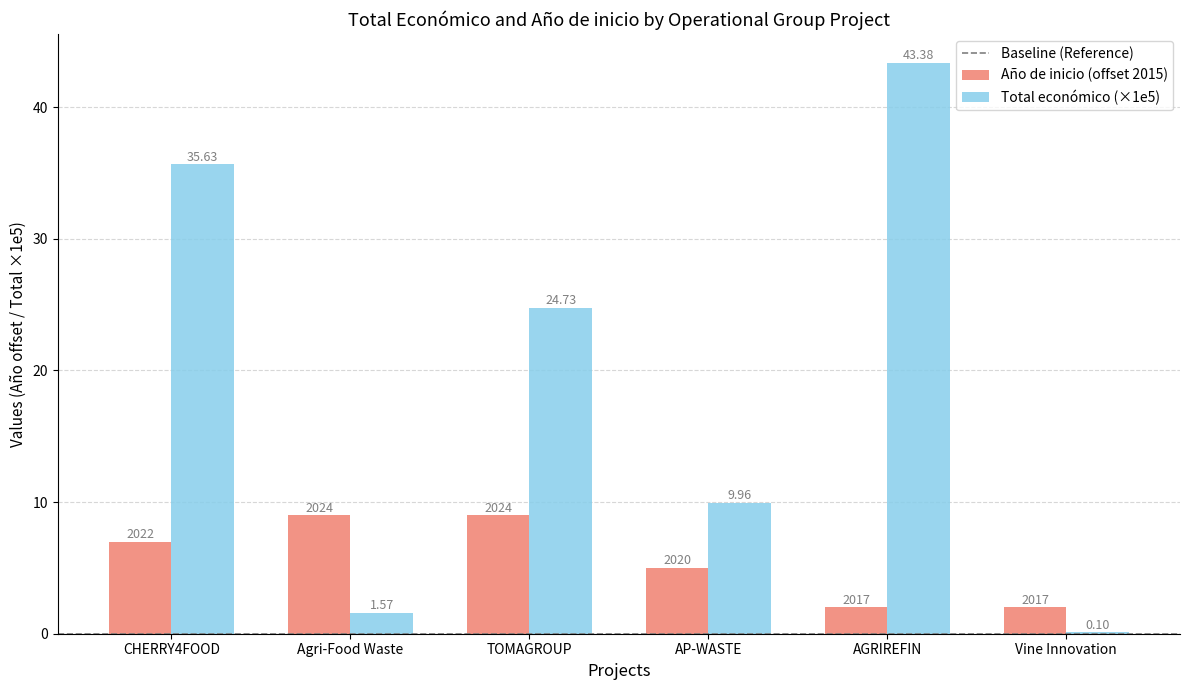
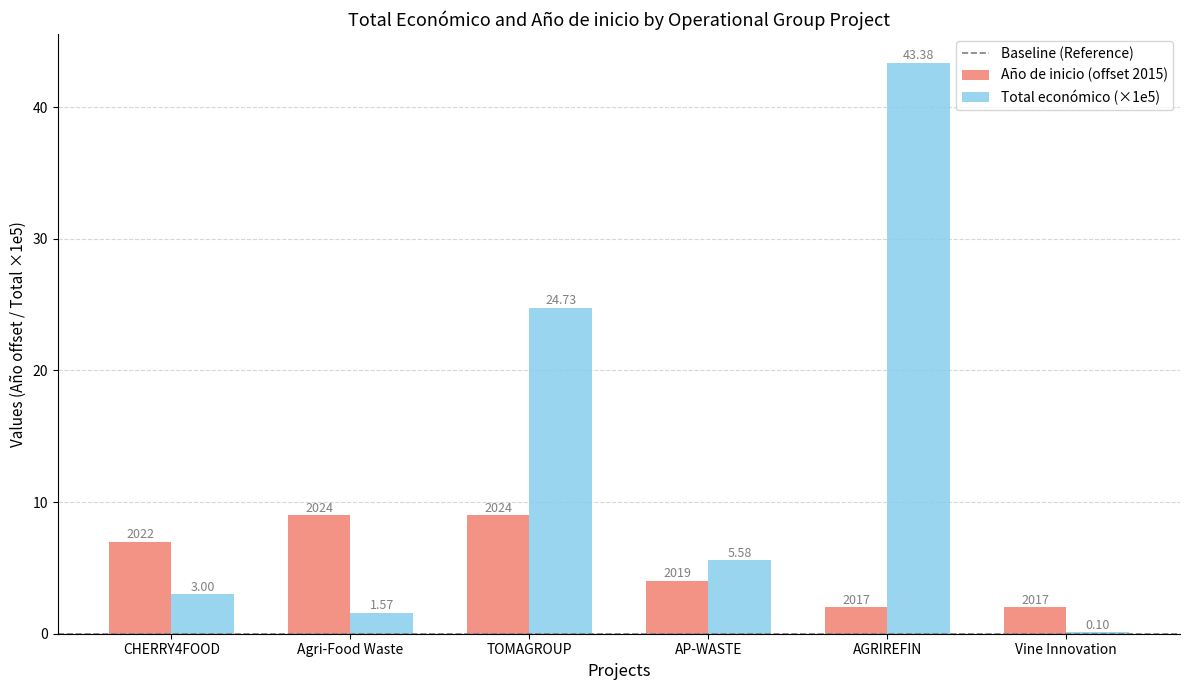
  {
    "Año de inicio (offset 2015)": {
-     "AP-WASTE": 2020
+     "AP-WASTE": 2019
    },
    "Total económico (×1e5)": {
-     "CHERRY4FOOD": 35.63,
+     "CHERRY4FOOD": 3.00,
      "Agri-Food Waste": 1.57,
      "TOMAGROUP": 24.73,
-     "AP-WASTE": 9.96,
+     "AP-WASTE": 5.58,
      "AGRIREFIN": 43.38,
      "Vine Innovation": 0.10
    }
  }
